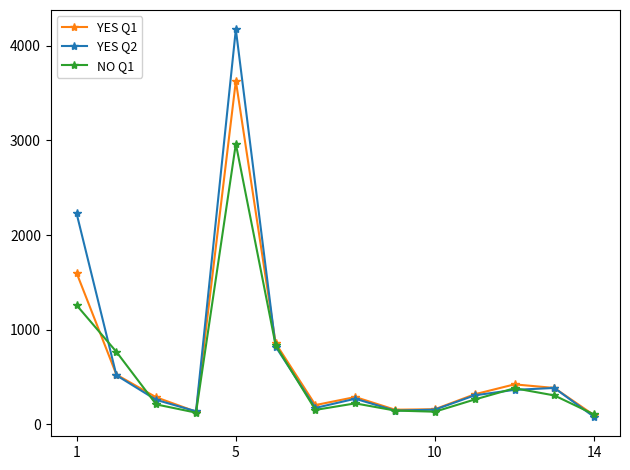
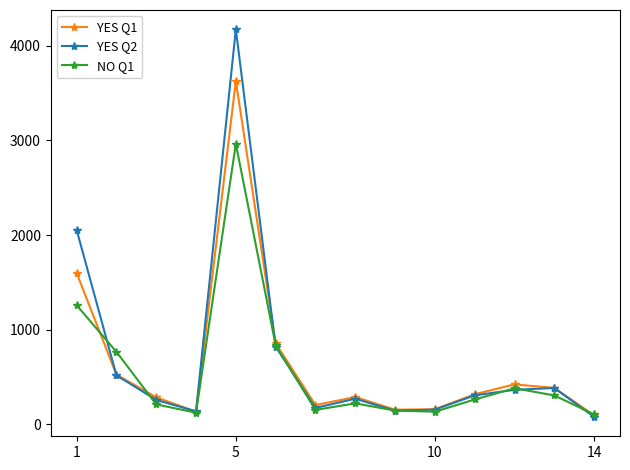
  {
    "YES Q1": {
      "1": 1600,
      "5": 3600
    },
    "YES Q2": {
-     "1": 2200,
+     "1": 2100,
      "5": 4200
    },
    "NO Q1": {
      "1": 1300,
      "5": 3000
    }
  }
